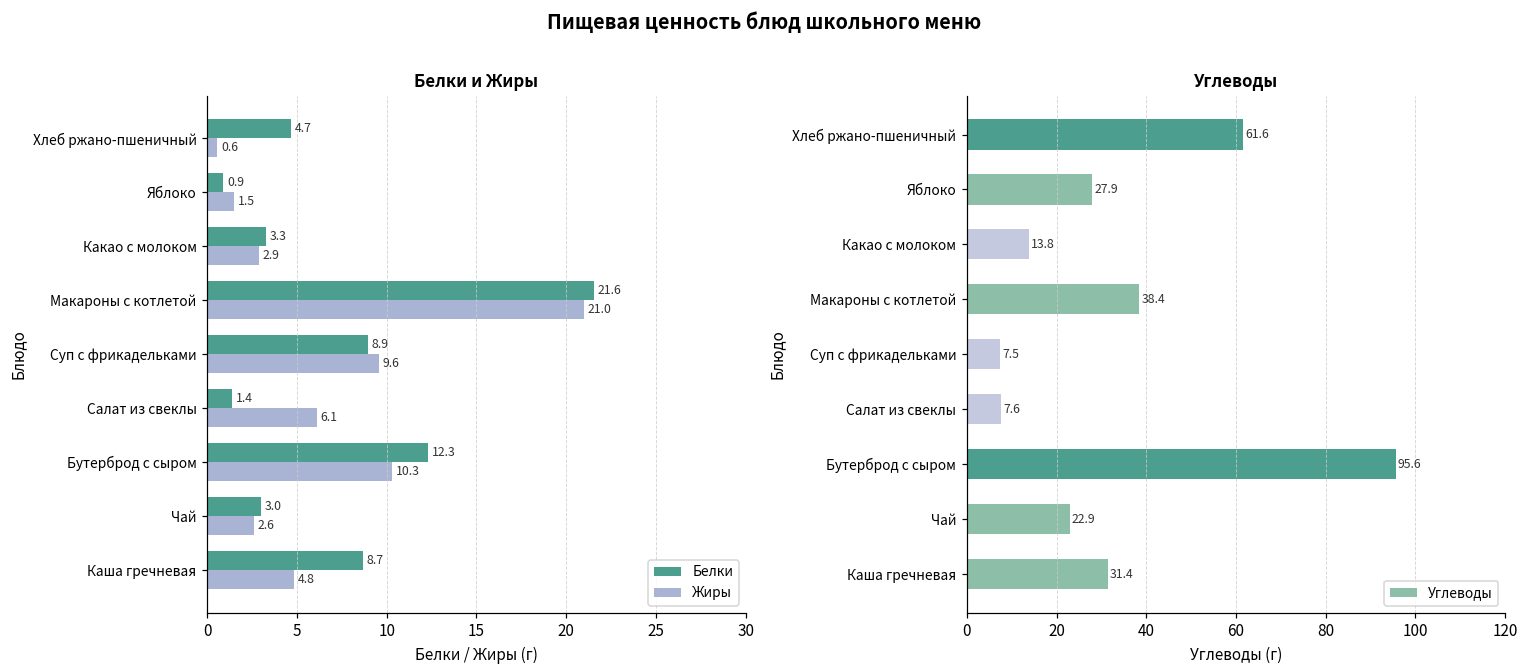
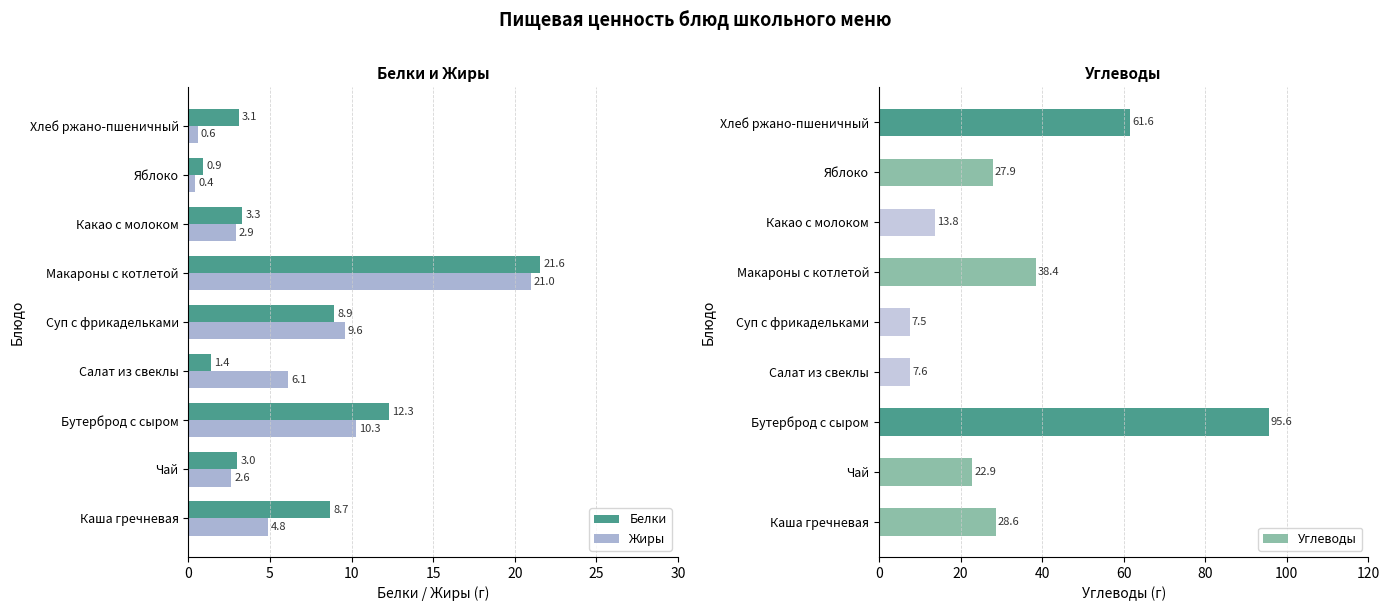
  {
    "Белки и Жиры": {
      "Белки": {
-       "Хлеб ржано-пшеничный": 4.7,
+       "Хлеб ржано-пшеничный": 3.1,
        "Яблоко": 0.9,
        "Какао с молоком": 3.3,
        "Макароны с котлетой": 21.6,
        "Суп с фрикадельками": 8.9,
        "Салат из свеклы": 1.4,
        "Бутерброд с сыром": 12.3,
        "Чай": 3.0,
        "Каша гречневая": 8.7
      },
      "Жиры": {
        "Хлеб ржано-пшеничный": 0.6,
-       "Яблоко": 1.5,
+       "Яблоко": 0.4,
        "Какао с молоком": 2.9,
        "Макароны с котлетой": 21.0,
        "Суп с фрикадельками": 9.6,
        "Салат из свеклы": 6.1,
        "Бутерброд с сыром": 10.3,
        "Чай": 2.6,
        "Каша гречневая": 4.8
      }
    },
    "Углеводы": {
      "Хлеб ржано-пшеничный": 61.6,
      "Яблоко": 27.9,
      "Какао с молоком": 13.8,
      "Макароны с котлетой": 38.4,
      "Суп с фрикадельками": 7.5,
      "Салат из свеклы": 7.6,
      "Бутерброд с сыром": 95.6,
      "Чай": 22.9,
-     "Каша гречневая": 31.4
+     "Каша гречневая": 28.6
    }
  }
